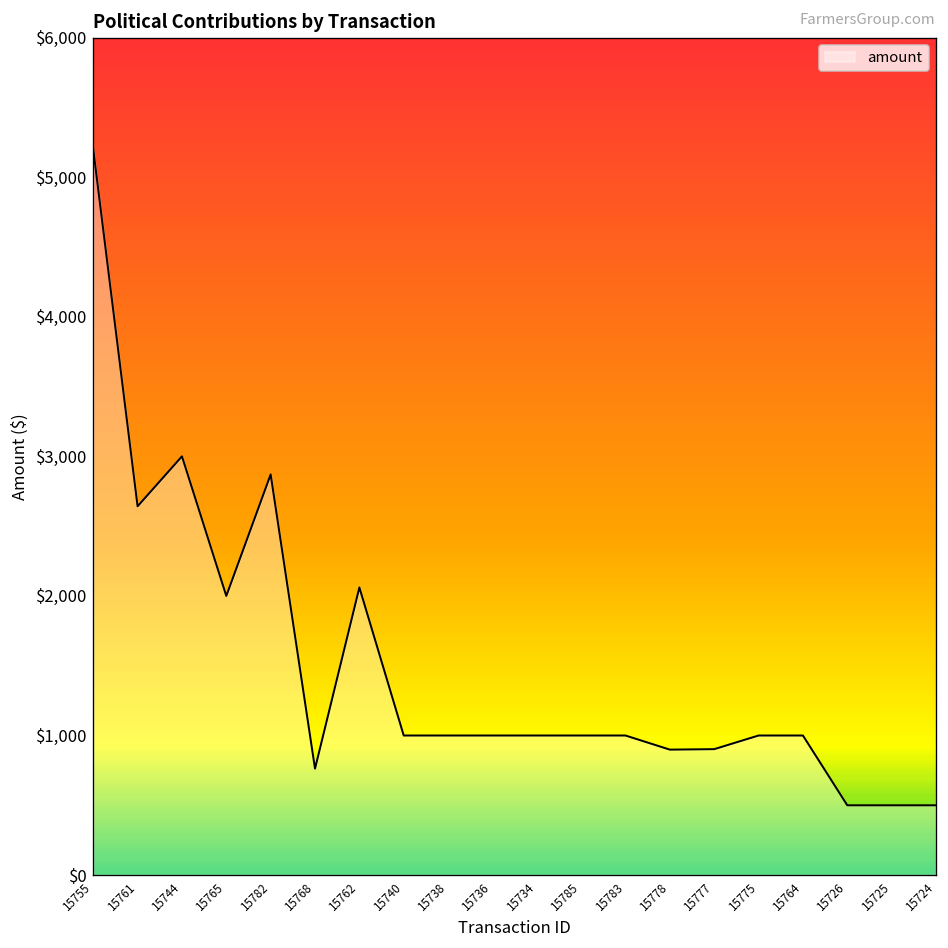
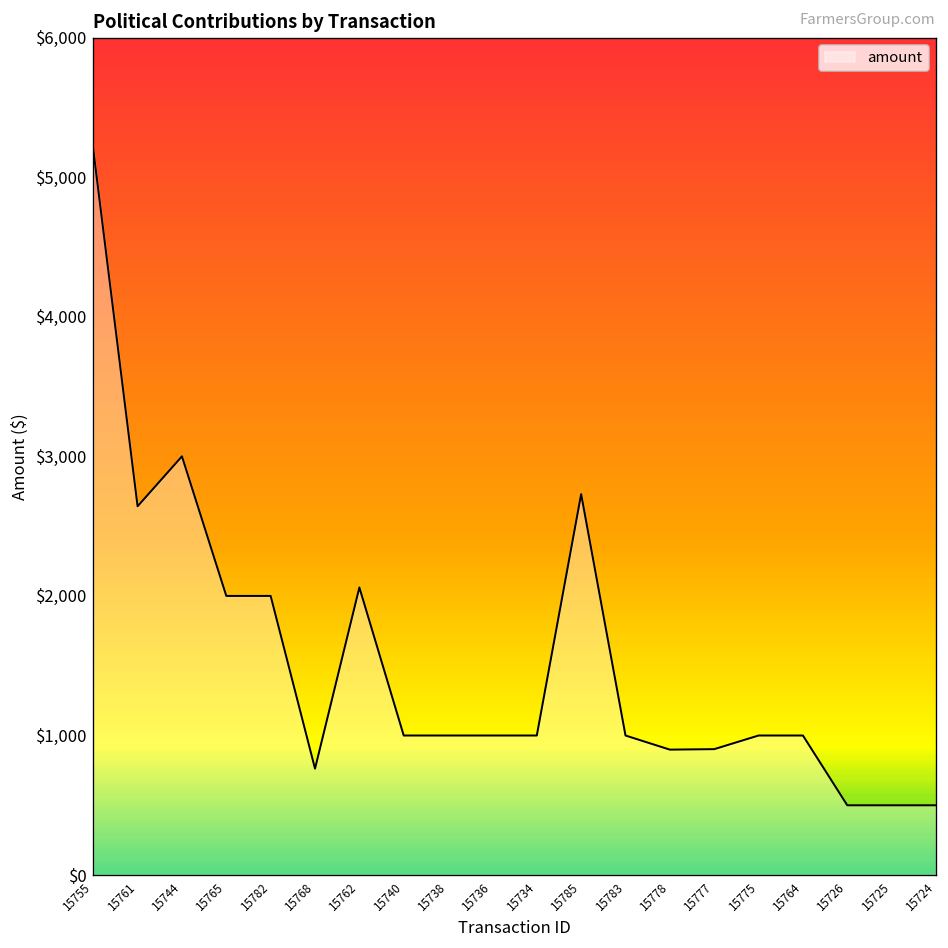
  {
    "15755": "$5,200",
    "15761": "$2,640",
    "15744": "$3,000",
    "15765": "$2,000",
-   "15782": "$2,870",
+   "15782": "$2,000",
    "15768": "$760",
    "15762": "$2,060",
    "15740": "$1,000",
    "15738": "$1,000",
    "15736": "$1,000",
    "15734": "$1,000",
-   "15785": "$1,000",
+   "15785": "$2,730",
    "15783": "$1,000",
    "15778": "$900",
    "15777": "$900",
    "15775": "$1,000",
    "15764": "$1,000",
    "15726": "$500",
    "15725": "$500",
    "15724": "$500"
  }
